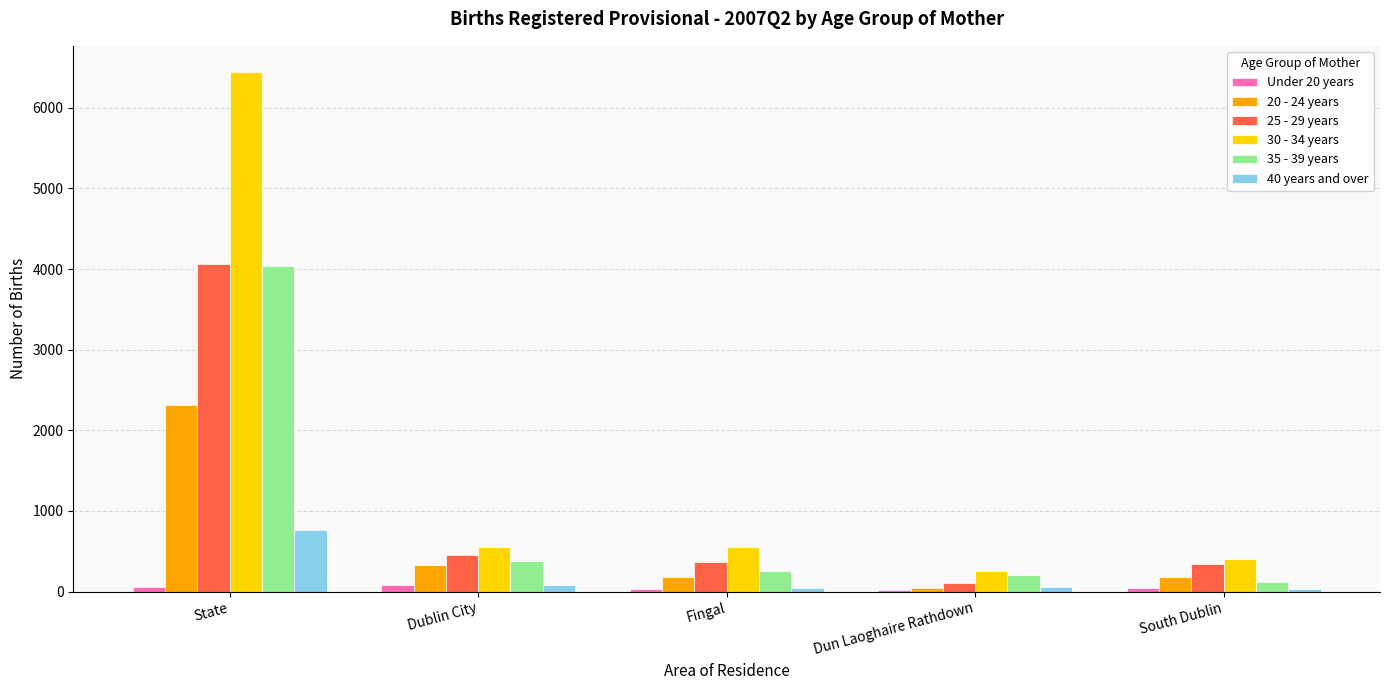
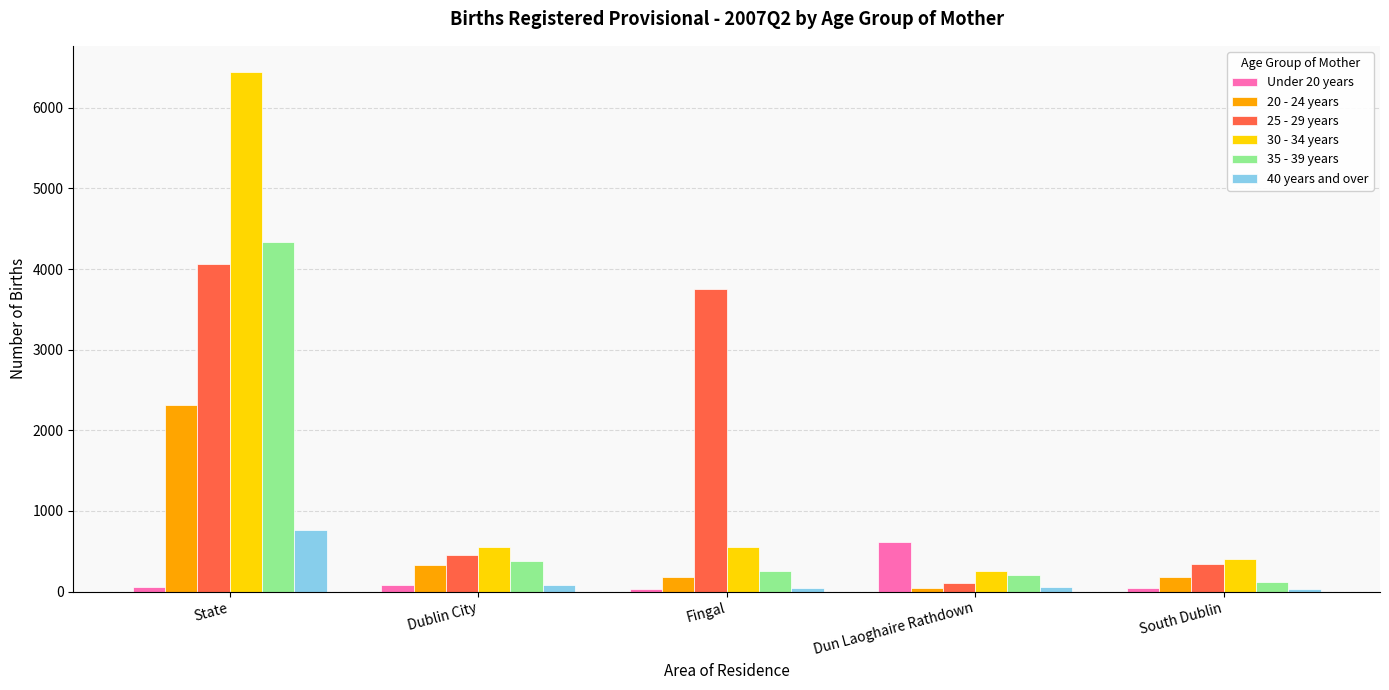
  {
    "Under 20 years": {
      "State": 100,
      "Dublin City": 100,
-     "Dun Laoghaire Rathdown": 0,
+     "Dun Laoghaire Rathdown": 600,
      "South Dublin": 0
    },
    "25 - 29 years": {
      "State": 4100,
      "Dublin City": 500,
-     "Fingal": 400,
+     "Fingal": 3800,
      "Dun Laoghaire Rathdown": 100,
      "South Dublin": 300
    },
    "35 - 39 years": {
-     "State": 4000,
+     "State": 4300,
      "Dublin City": 400,
      "Fingal": 300,
      "Dun Laoghaire Rathdown": 200,
      "South Dublin": 100
    },
    "40 years and over": {
      "State": 800,
      "Dublin City": 100,
      "Fingal": 0,
      "Dun Laoghaire Rathdown": 100,
      "South Dublin": 0
    }
  }
